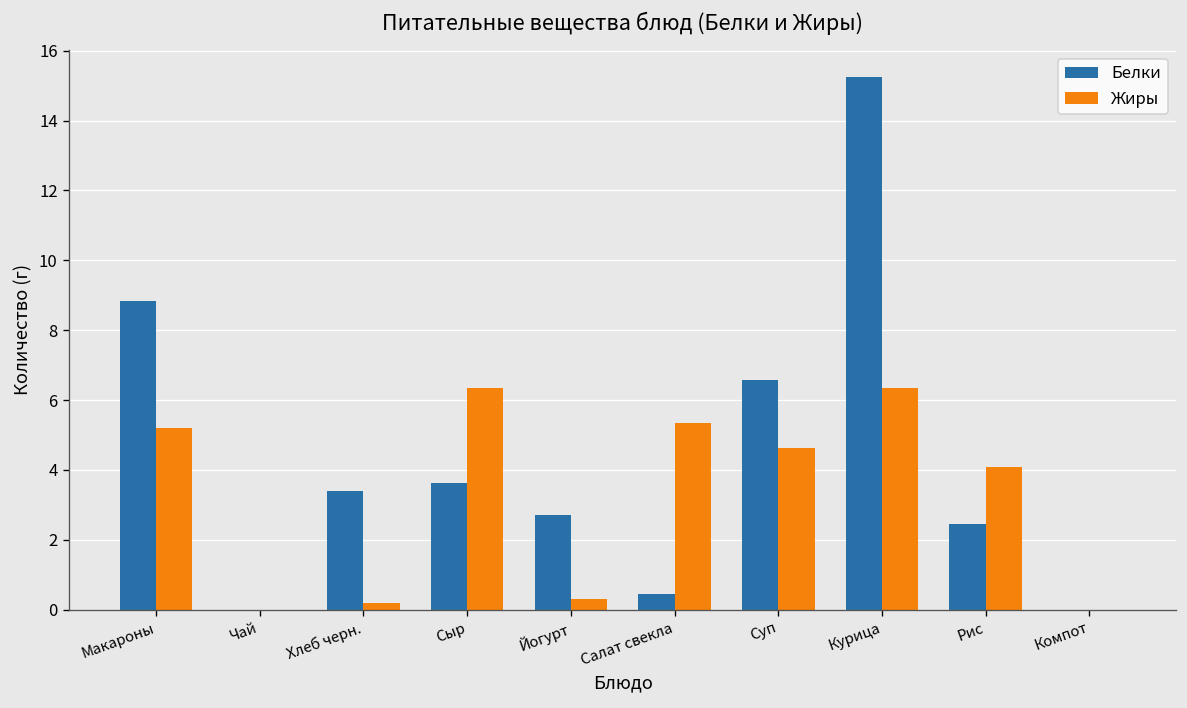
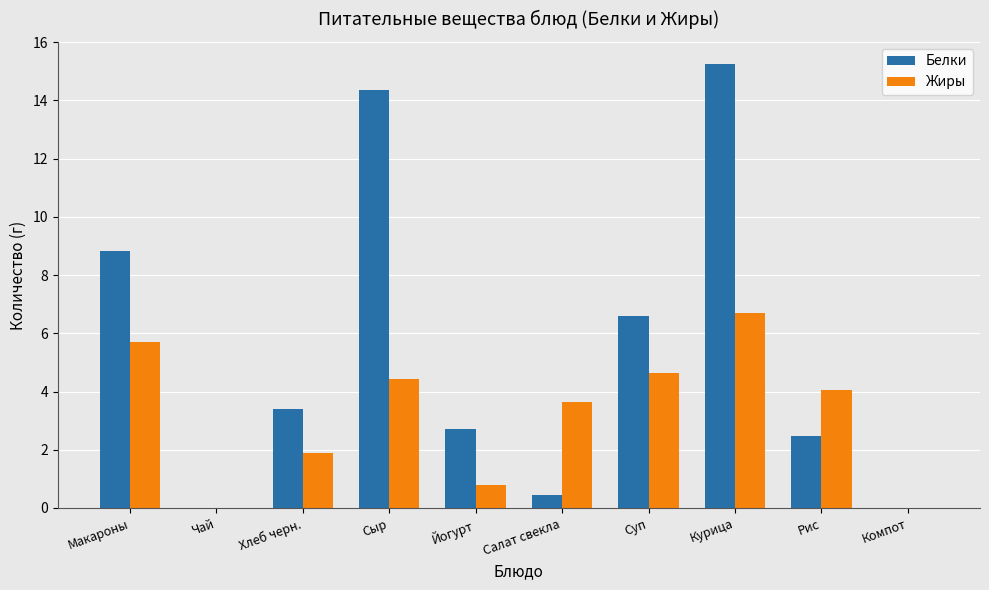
  {
    "Белки": {
      "Макароны": 8.8,
      "Чай": 0.0,
      "Хлеб черн.": 3.4,
-     "Сыр": 3.6,
+     "Сыр": 14.4,
      "Йогурт": 2.7,
      "Салат свекла": 0.5,
      "Суп": 6.6,
      "Курица": 15.3,
      "Рис": 2.5,
      "Компот": 0.0
    },
    "Жиры": {
-     "Макароны": 5.2,
+     "Макароны": 5.7,
      "Чай": 0.0,
-     "Хлеб черн.": 0.2,
-     "Сыр": 6.3,
-     "Йогурт": 0.3,
-     "Салат свекла": 5.4,
+     "Хлеб черн.": 1.9,
+     "Сыр": 4.4,
+     "Йогурт": 0.8,
+     "Салат свекла": 3.6,
      "Суп": 4.6,
-     "Курица": 6.3,
+     "Курица": 6.7,
      "Рис": 4.1,
      "Компот": 0.0
    }
  }
